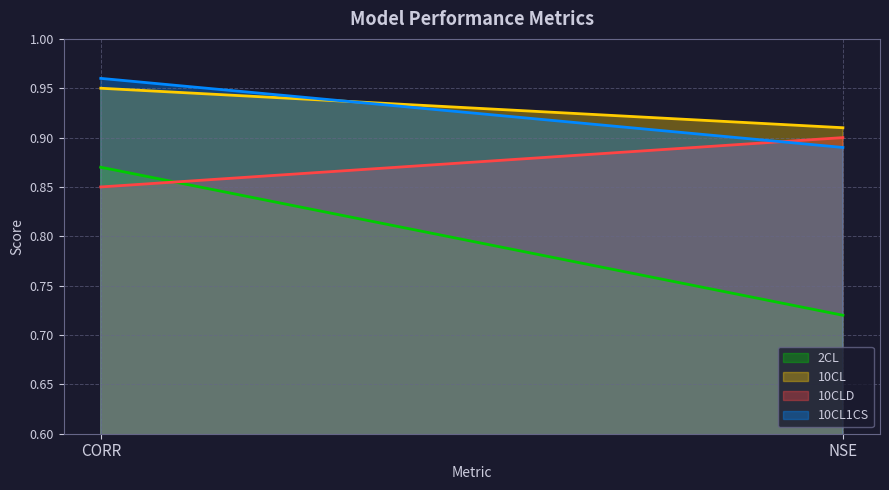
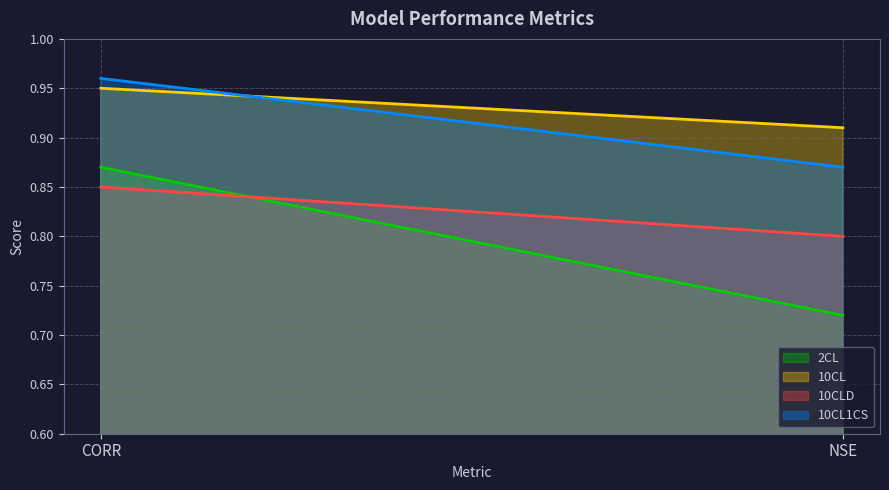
  {
    "2CL": {
      "CORR": 0.87,
      "NSE": 0.72
    },
    "10CL": {
      "CORR": 0.95,
      "NSE": 0.91
    },
    "10CLD": {
      "CORR": 0.85,
-     "NSE": 0.9
+     "NSE": 0.8
    },
    "10CL1CS": {
      "CORR": 0.96,
-     "NSE": 0.89
+     "NSE": 0.87
    }
  }
